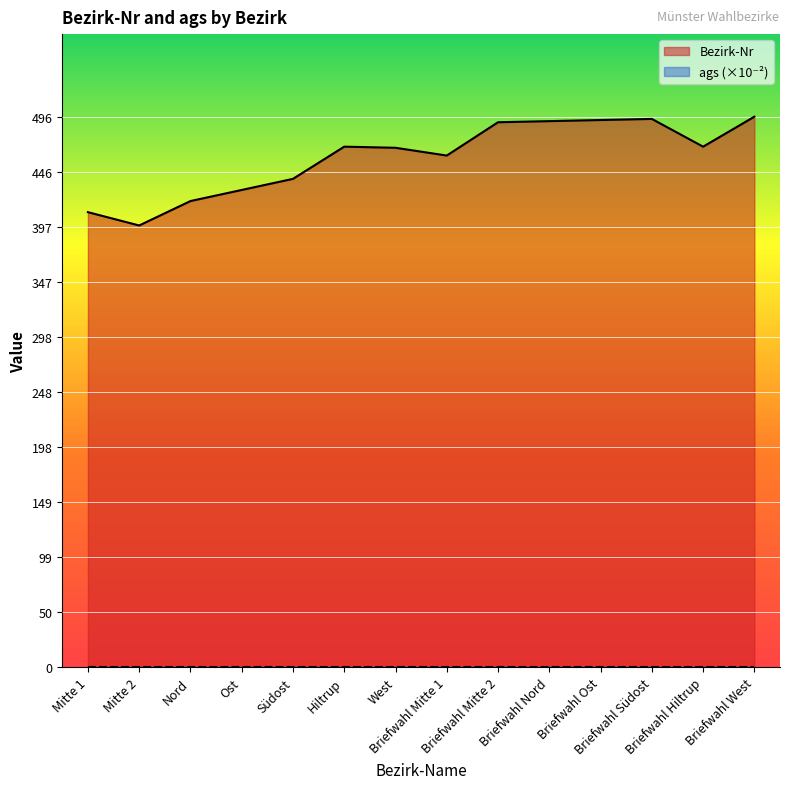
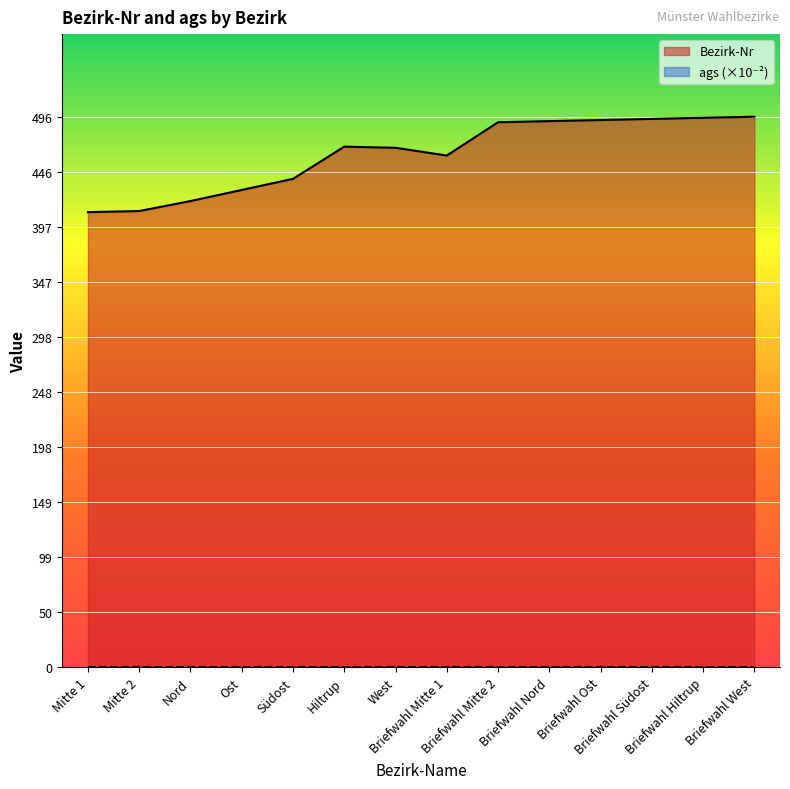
  {
    "Bezirk-Nr": {
      "Mitte 1": 410,
-     "Mitte 2": 398,
+     "Mitte 2": 411,
      "Nord": 420,
      "Ost": 430,
      "Südost": 440,
      "Hiltrup": 469,
      "West": 468,
      "Briefwahl Mitte 1": 461,
      "Briefwahl Mitte 2": 491,
      "Briefwahl Nord": 492,
      "Briefwahl Ost": 493,
      "Briefwahl Südost": 494,
-     "Briefwahl Hiltrup": 469,
+     "Briefwahl Hiltrup": 495,
      "Briefwahl West": 496
    },
    "ags (×10⁻²)": {
      "Mitte 1": 1,
      "Mitte 2": 1,
      "Nord": 1,
      "Ost": 1,
      "Südost": 1,
      "Hiltrup": 1,
      "West": 1,
      "Briefwahl Mitte 1": 1,
      "Briefwahl Mitte 2": 1,
      "Briefwahl Nord": 1,
      "Briefwahl Ost": 1,
      "Briefwahl Südost": 1,
      "Briefwahl Hiltrup": 1,
      "Briefwahl West": 1
    }
  }
